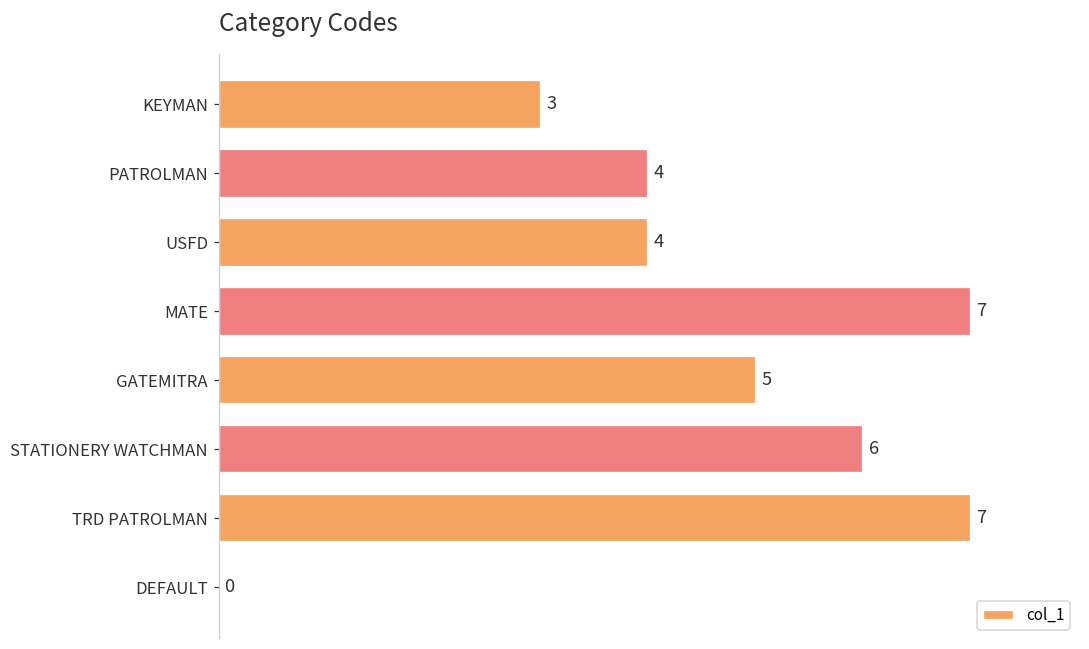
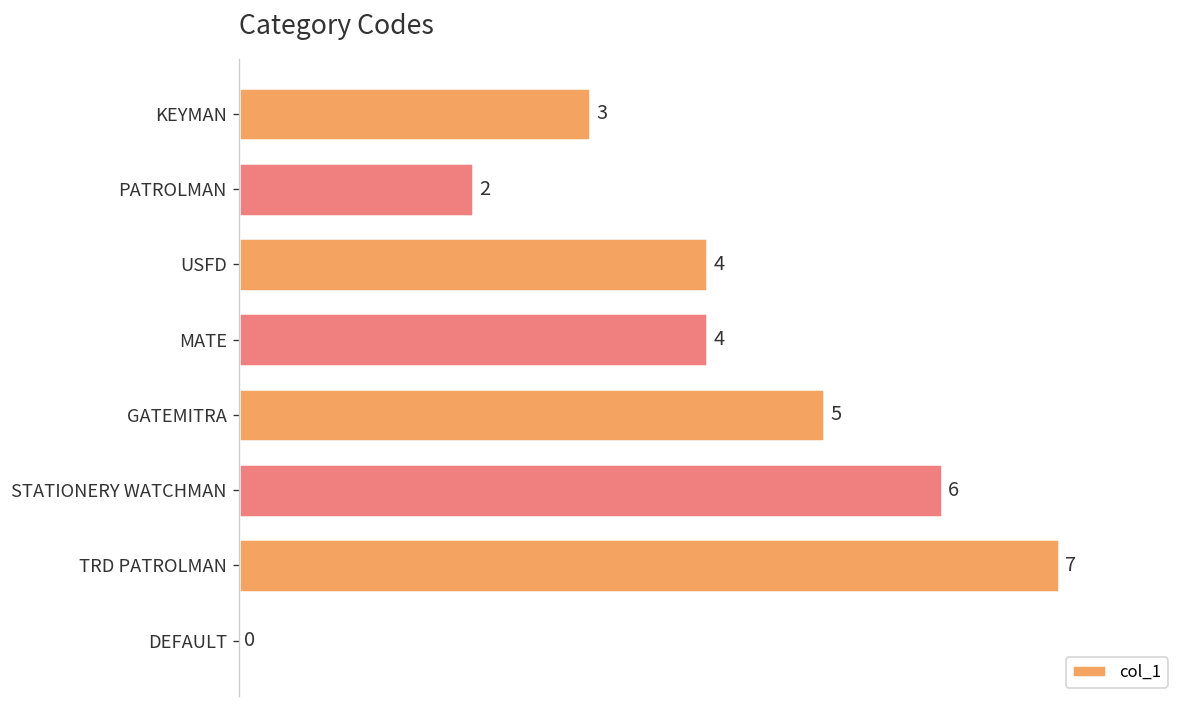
  {
    "KEYMAN": 3,
-   "PATROLMAN": 4,
+   "PATROLMAN": 2,
    "USFD": 4,
-   "MATE": 7,
+   "MATE": 4,
    "GATEMITRA": 5,
    "STATIONERY WATCHMAN": 6,
    "TRD PATROLMAN": 7,
    "DEFAULT": 0
  }
